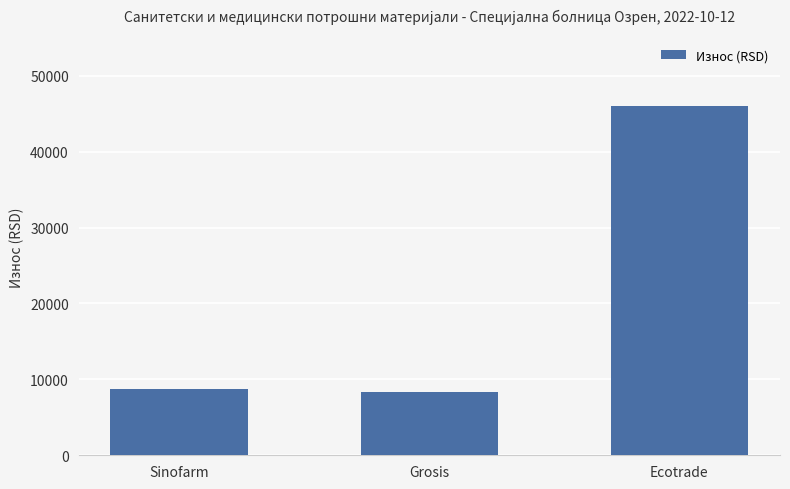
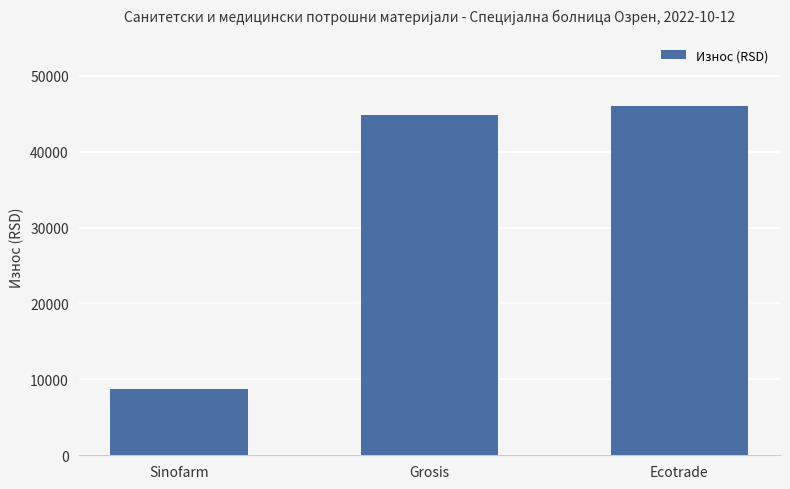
  {
    "Sinofarm": 9000,
-   "Grosis": 8000,
+   "Grosis": 45000,
    "Ecotrade": 46000
  }
